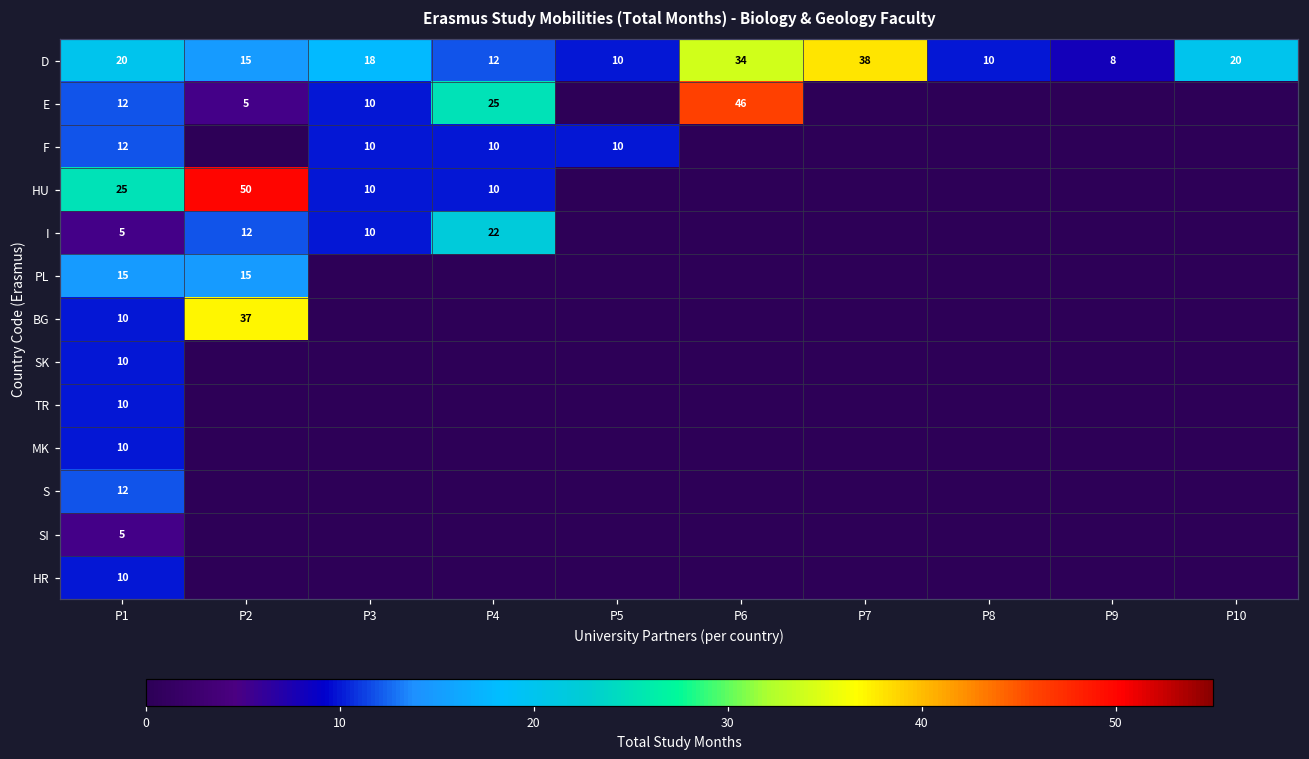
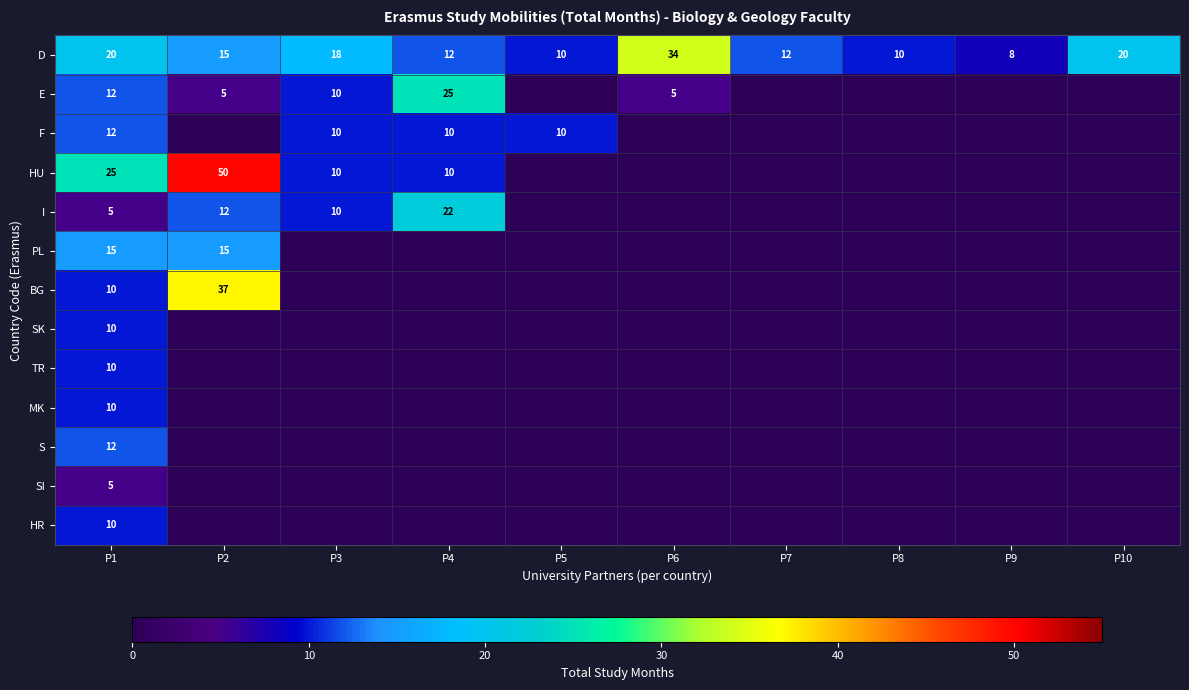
  {
    "D": {
      "P1": 20,
      "P2": 15,
      "P3": 18,
      "P4": 12,
      "P5": 10,
      "P6": 34,
-     "P7": 38,
+     "P7": 12,
      "P8": 10,
      "P9": 8,
      "P10": 20
    },
    "E": {
      "P1": 12,
      "P2": 5,
      "P3": 10,
      "P4": 25,
-     "P6": 46
+     "P6": 5
    },
    "F": {
      "P1": 12,
      "P3": 10,
      "P4": 10,
      "P5": 10
    },
    "HU": {
      "P1": 25,
      "P2": 50,
      "P3": 10,
      "P4": 10
    },
    "I": {
      "P1": 5,
      "P2": 12,
      "P3": 10,
      "P4": 22
    },
    "PL": {
      "P1": 15,
      "P2": 15
    },
    "BG": {
      "P1": 10,
      "P2": 37
    },
    "SK": {
      "P1": 10
    },
    "TR": {
      "P1": 10
    },
    "MK": {
      "P1": 10
    },
    "S": {
      "P1": 12
    },
    "SI": {
      "P1": 5
    },
    "HR": {
      "P1": 10
    }
  }
